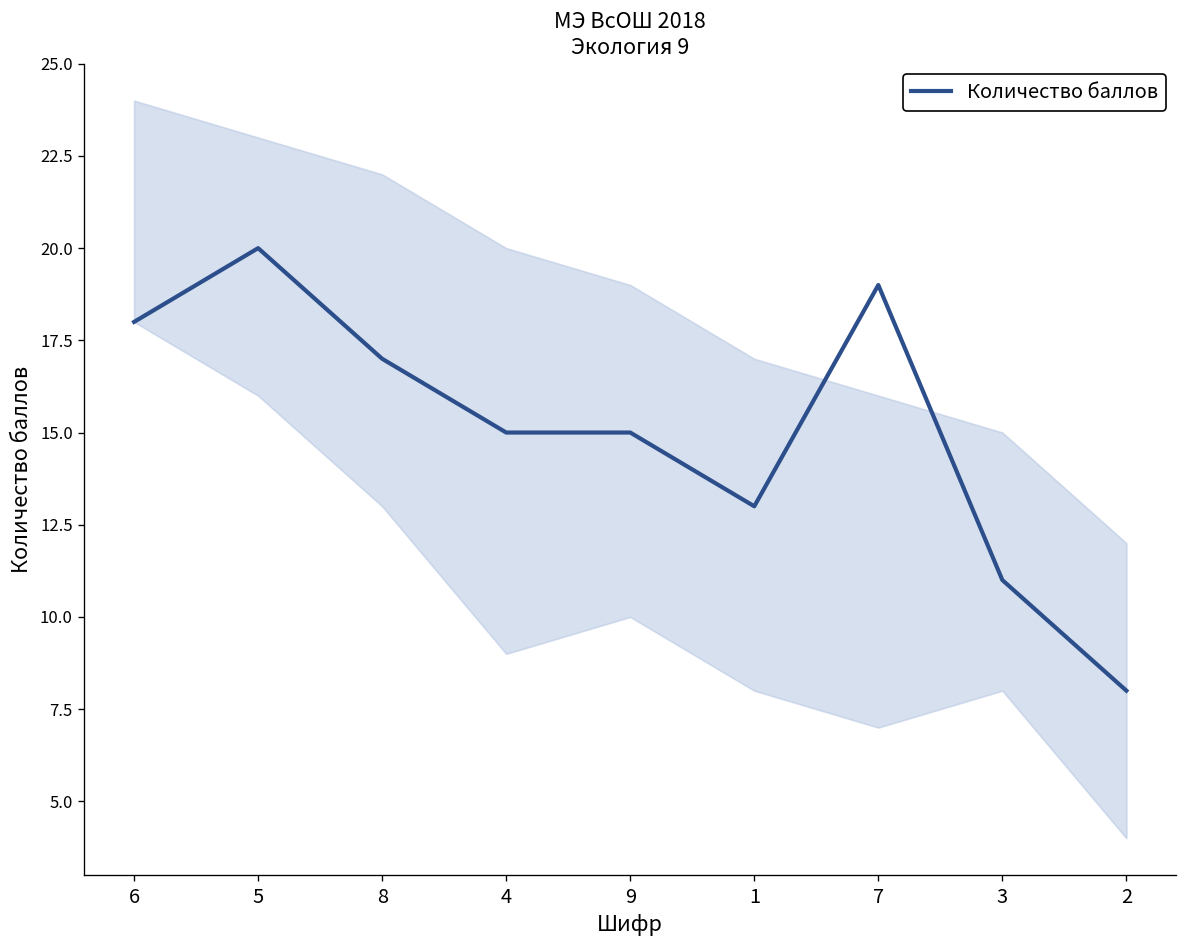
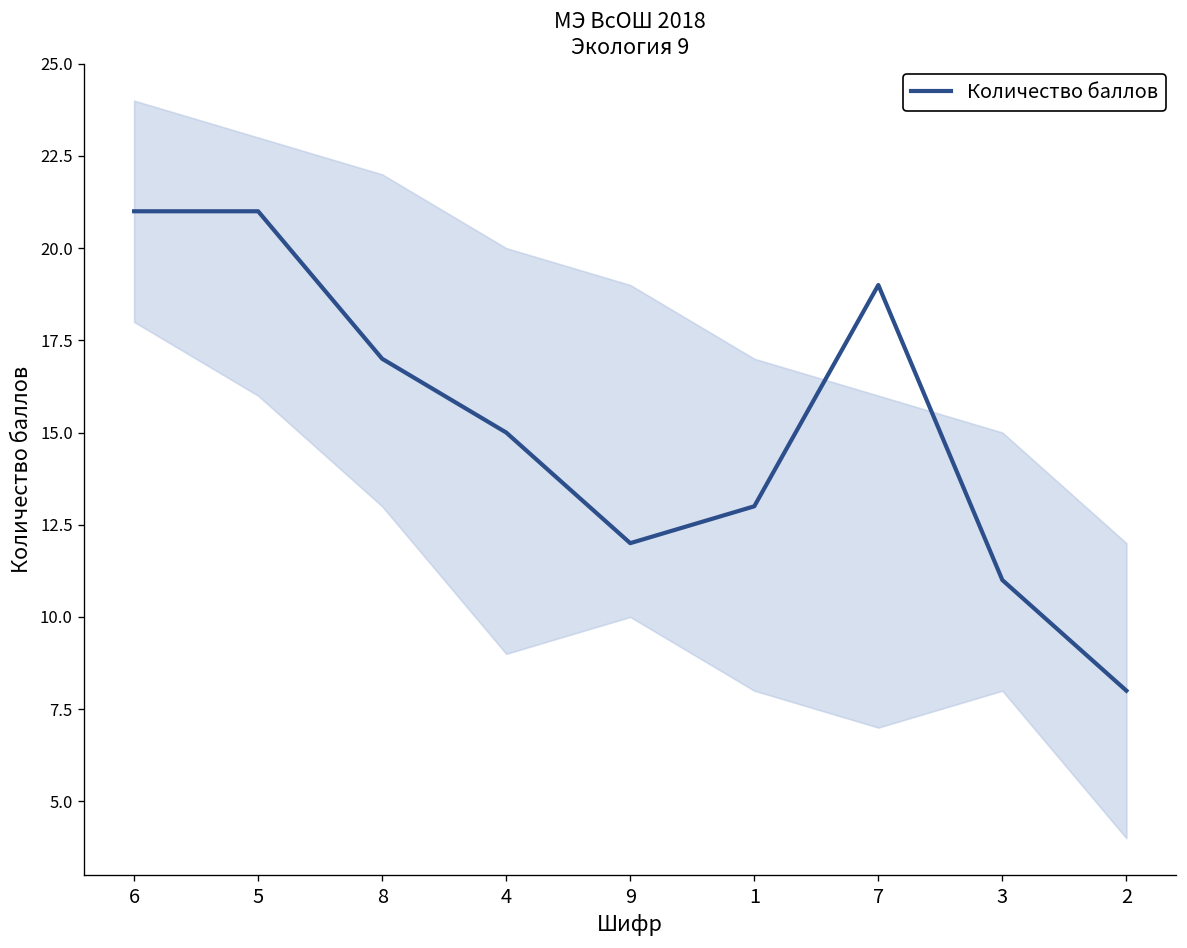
  {
    "Количество баллов": {
-     "6": 18,
-     "5": 20,
+     "6": 21,
+     "5": 21,
      "8": 17,
      "4": 15,
-     "9": 15,
+     "9": 12,
      "1": 13,
      "7": 19,
      "3": 11,
      "2": 8
    }
  }
